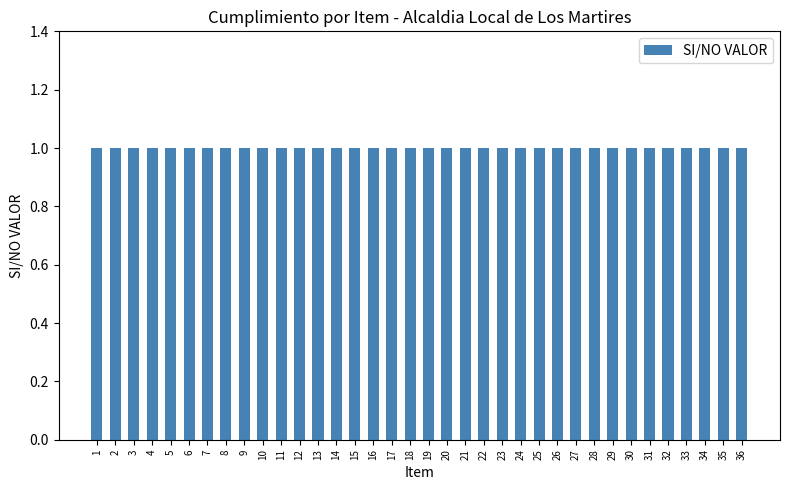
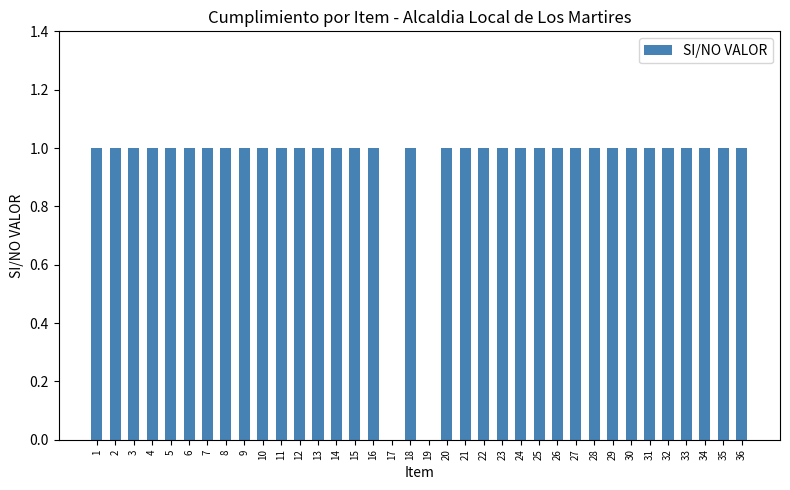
  {
    "1": 1,
    "2": 1,
    "3": 1,
    "4": 1,
    "5": 1,
    "6": 1,
    "7": 1,
    "8": 1,
    "9": 1,
    "10": 1,
    "11": 1,
    "12": 1,
    "13": 1,
    "14": 1,
    "15": 1,
    "16": 1,
-   "17": 1,
+   "17": 0,
    "18": 1,
-   "19": 1,
+   "19": 0,
    "20": 1,
    "21": 1,
    "22": 1,
    "23": 1,
    "24": 1,
    "25": 1,
    "26": 1,
    "27": 1,
    "28": 1,
    "29": 1,
    "30": 1,
    "31": 1,
    "32": 1,
    "33": 1,
    "34": 1,
    "35": 1,
    "36": 1
  }
